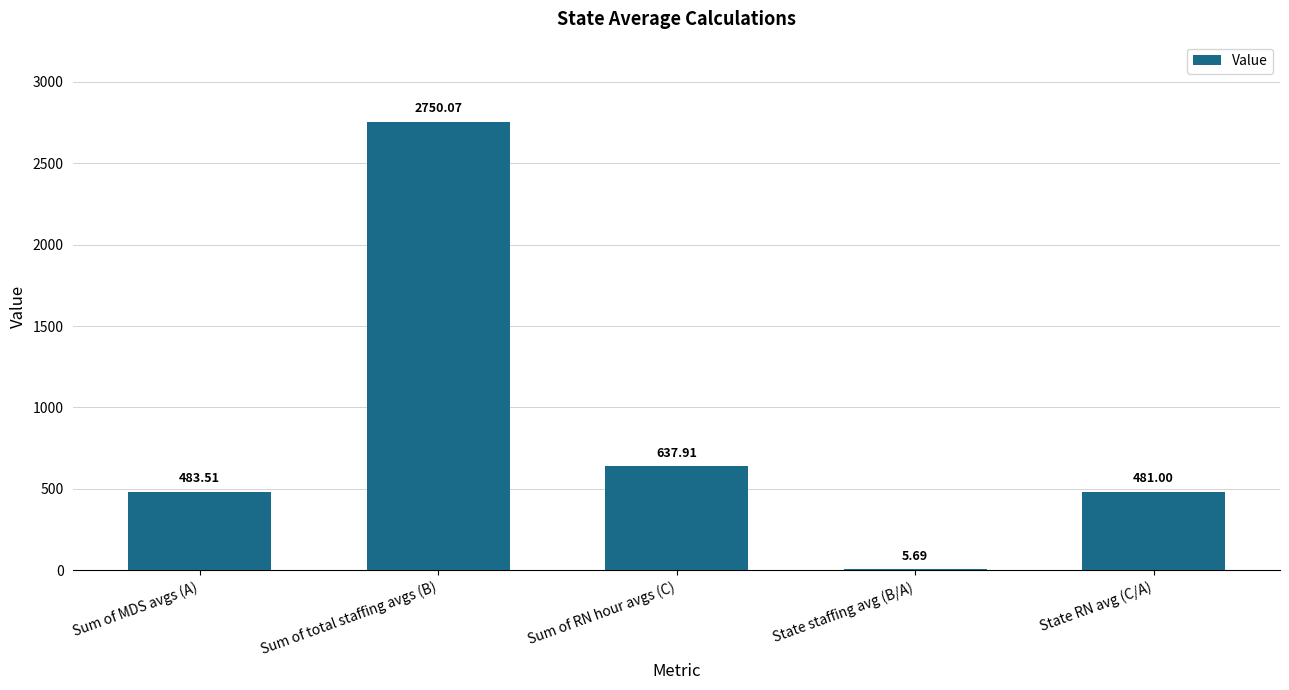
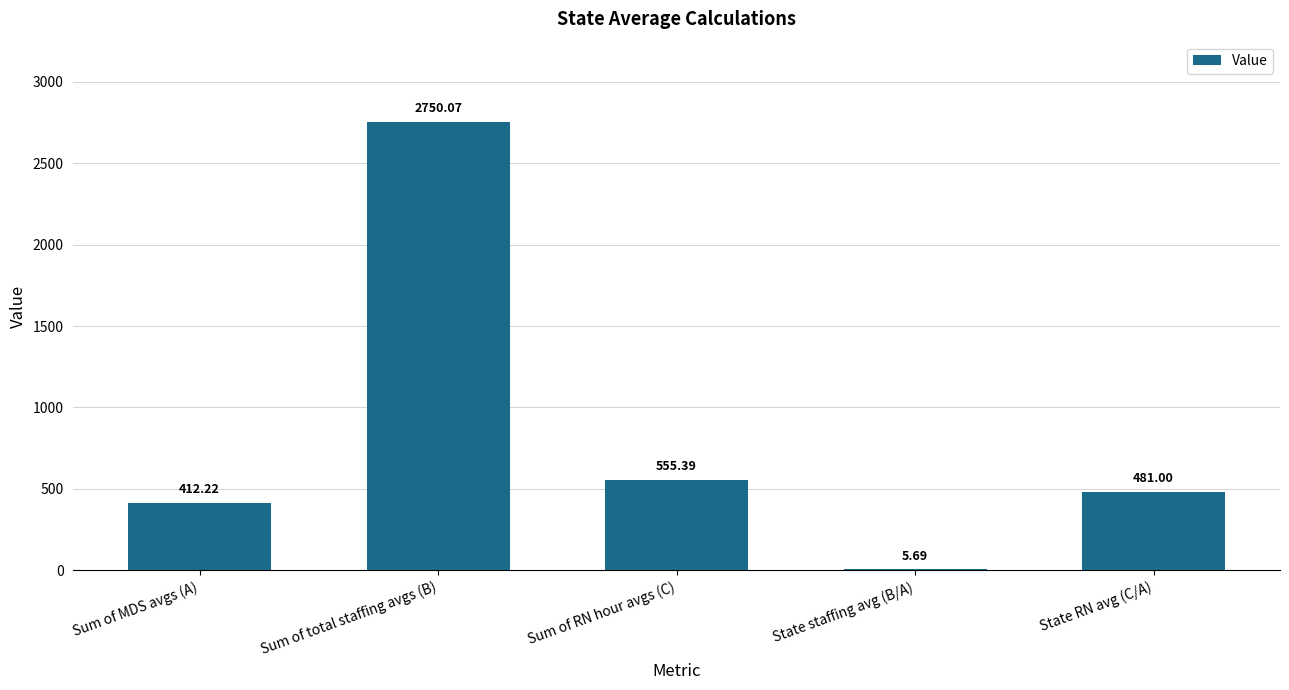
  {
-   "Sum of MDS avgs (A)": 483.51,
+   "Sum of MDS avgs (A)": 412.22,
    "Sum of total staffing avgs (B)": 2750.07,
-   "Sum of RN hour avgs (C)": 637.91,
+   "Sum of RN hour avgs (C)": 555.39,
    "State staffing avg (B/A)": 5.69,
    "State RN avg (C/A)": 481.00
  }
